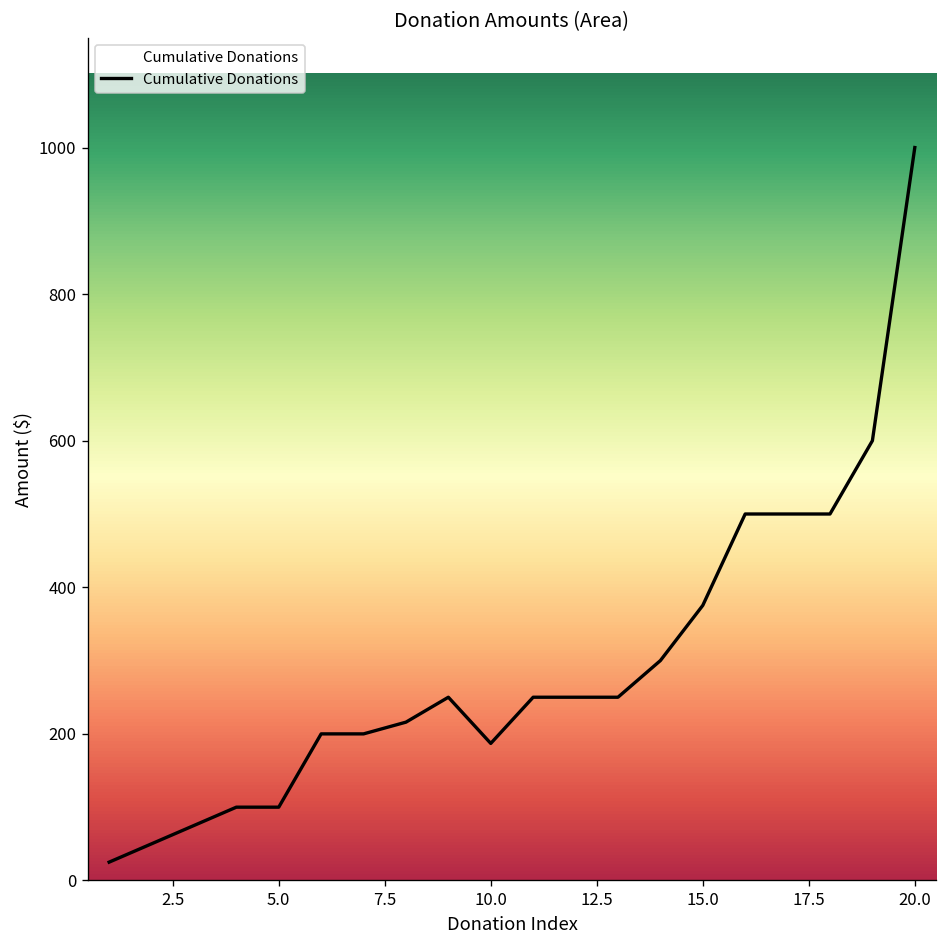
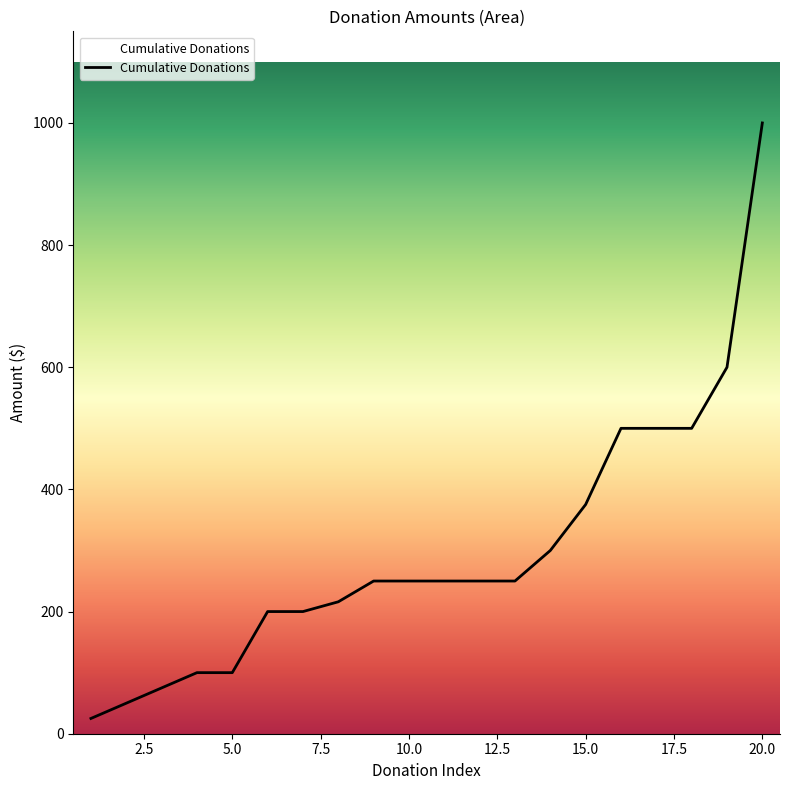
  {
    "5.0": 100,
-   "10.0": 190,
+   "10.0": 250,
    "15.0": 380,
    "20.0": 1000
  }
